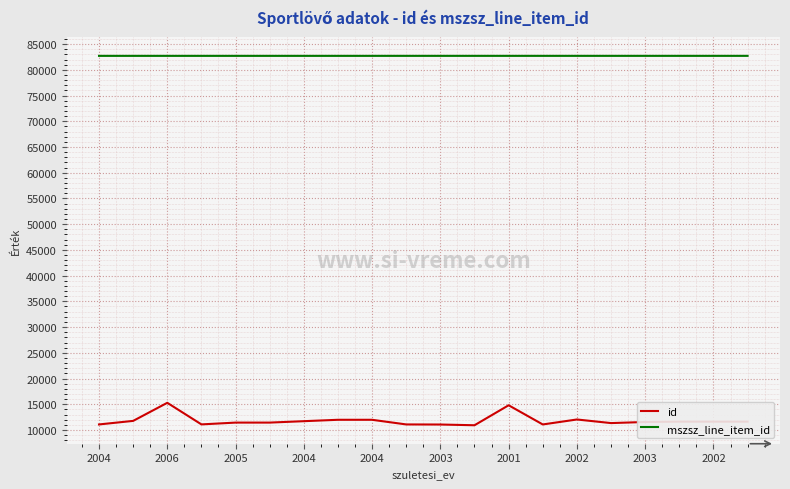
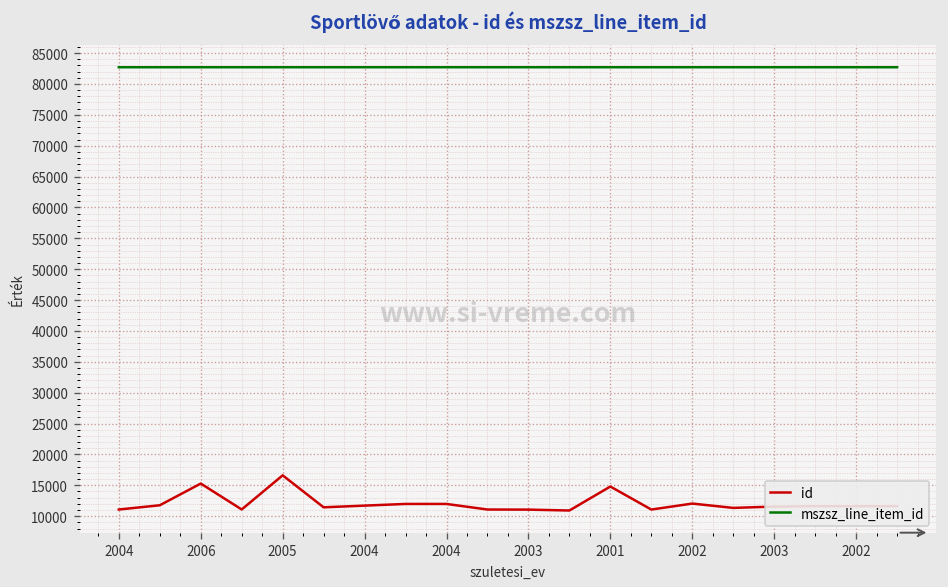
  {
    "id": {
      "2006": 15000,
-     "2005": 11000,
+     "2005": 17000,
      "2001": 15000
    },
    "mszsz_line_item_id": {
      "2006": 83000,
      "2005": 83000,
      "2001": 83000
    }
  }
